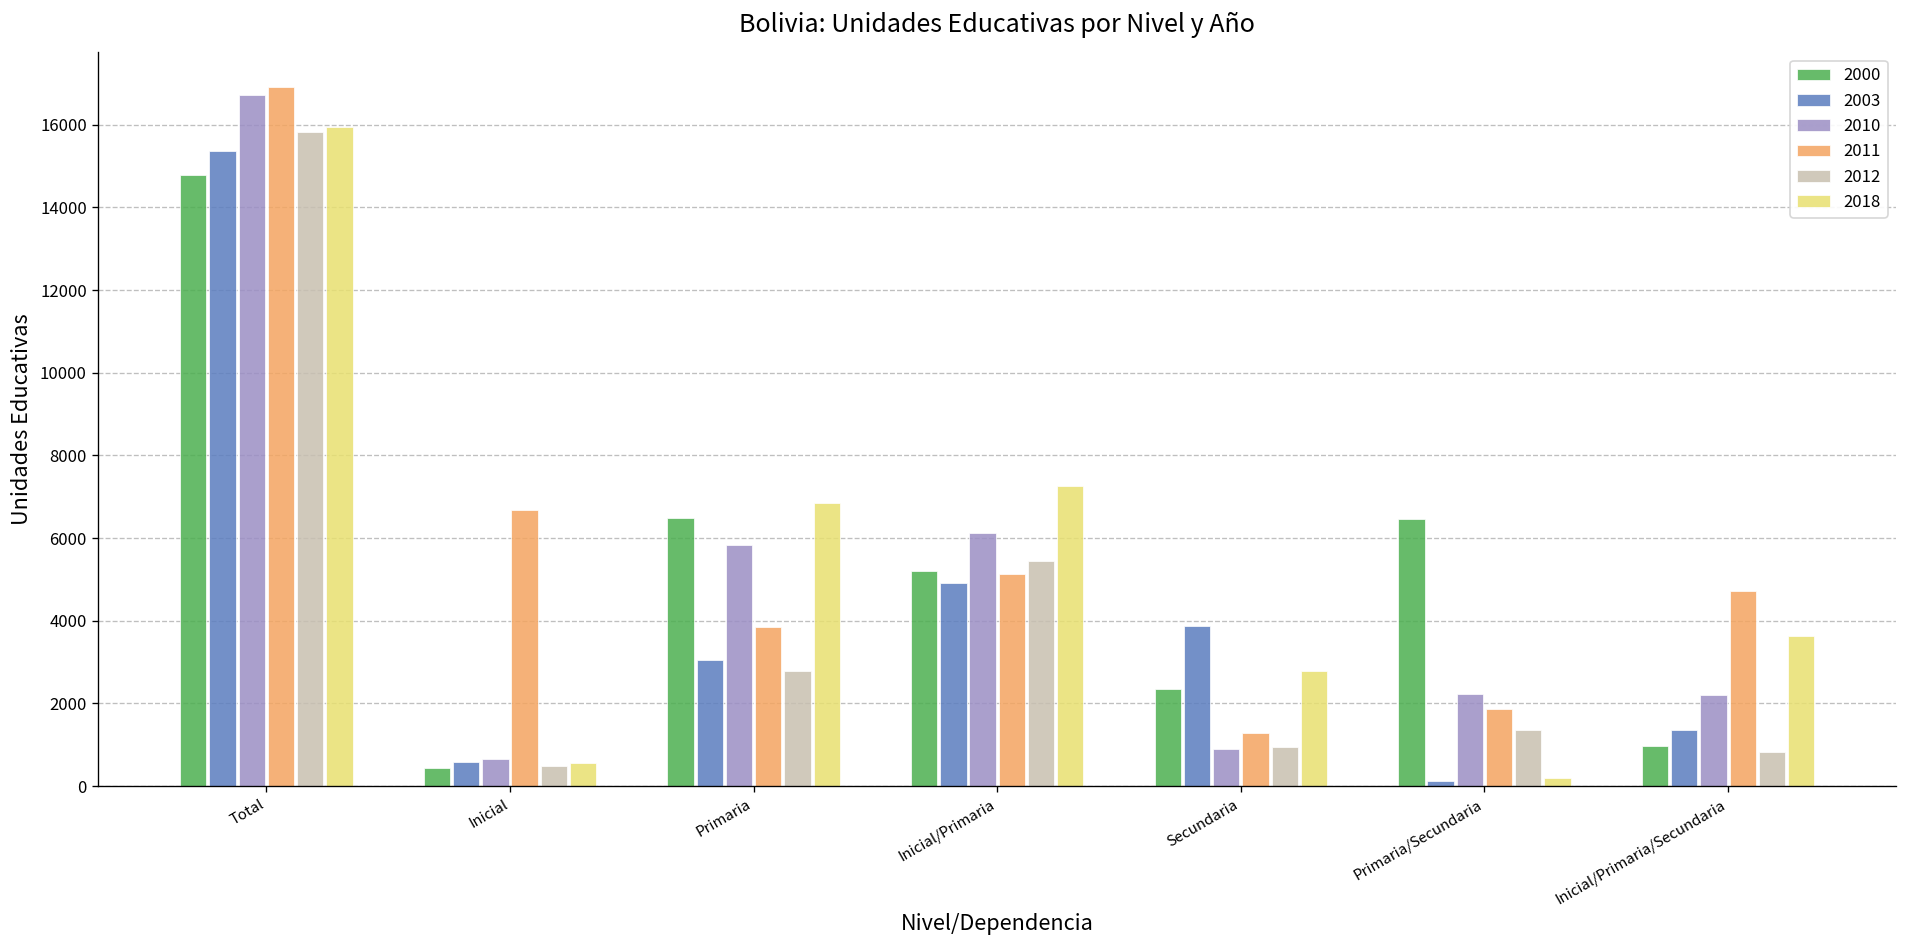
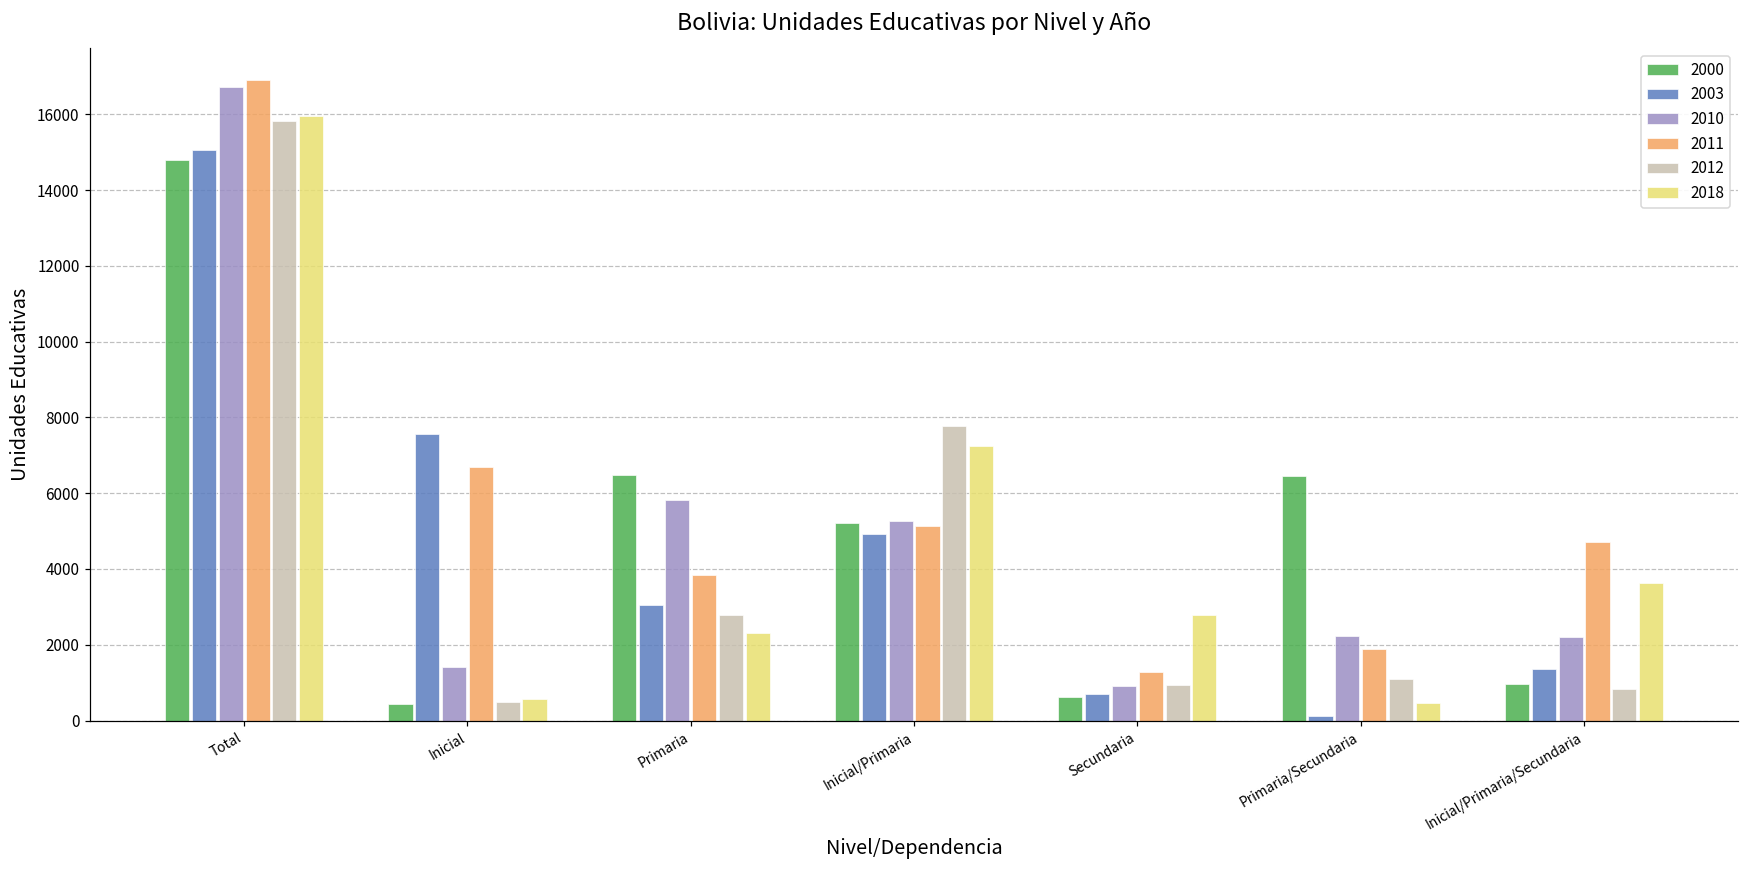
  {
    "2000": {
      "Total": 14800,
      "Inicial": 400,
      "Primaria": 6500,
      "Inicial/Primaria": 5200,
-     "Secundaria": 2300,
+     "Secundaria": 600,
      "Primaria/Secundaria": 6500,
      "Inicial/Primaria/Secundaria": 1000
    },
    "2003": {
-     "Total": 15400,
-     "Inicial": 600,
+     "Total": 15100,
+     "Inicial": 7600,
      "Primaria": 3100,
      "Inicial/Primaria": 4900,
-     "Secundaria": 3900,
+     "Secundaria": 700,
      "Primaria/Secundaria": 100,
      "Inicial/Primaria/Secundaria": 1400
    },
    "2010": {
      "Total": 16700,
-     "Inicial": 700,
+     "Inicial": 1400,
      "Primaria": 5800,
-     "Inicial/Primaria": 6100,
+     "Inicial/Primaria": 5300,
      "Secundaria": 900,
      "Primaria/Secundaria": 2200,
      "Inicial/Primaria/Secundaria": 2200
    },
    "2011": {
      "Total": 16900,
      "Inicial": 6700,
      "Primaria": 3800,
      "Inicial/Primaria": 5100,
      "Secundaria": 1300,
      "Primaria/Secundaria": 1900,
      "Inicial/Primaria/Secundaria": 4700
    },
    "2012": {
      "Total": 15800,
      "Inicial": 500,
      "Primaria": 2800,
-     "Inicial/Primaria": 5400,
+     "Inicial/Primaria": 7800,
      "Secundaria": 900,
-     "Primaria/Secundaria": 1400,
+     "Primaria/Secundaria": 1100,
      "Inicial/Primaria/Secundaria": 800
    },
    "2018": {
      "Total": 16000,
      "Inicial": 600,
-     "Primaria": 6800,
+     "Primaria": 2300,
      "Inicial/Primaria": 7300,
      "Secundaria": 2800,
-     "Primaria/Secundaria": 200,
+     "Primaria/Secundaria": 500,
      "Inicial/Primaria/Secundaria": 3600
    }
  }
